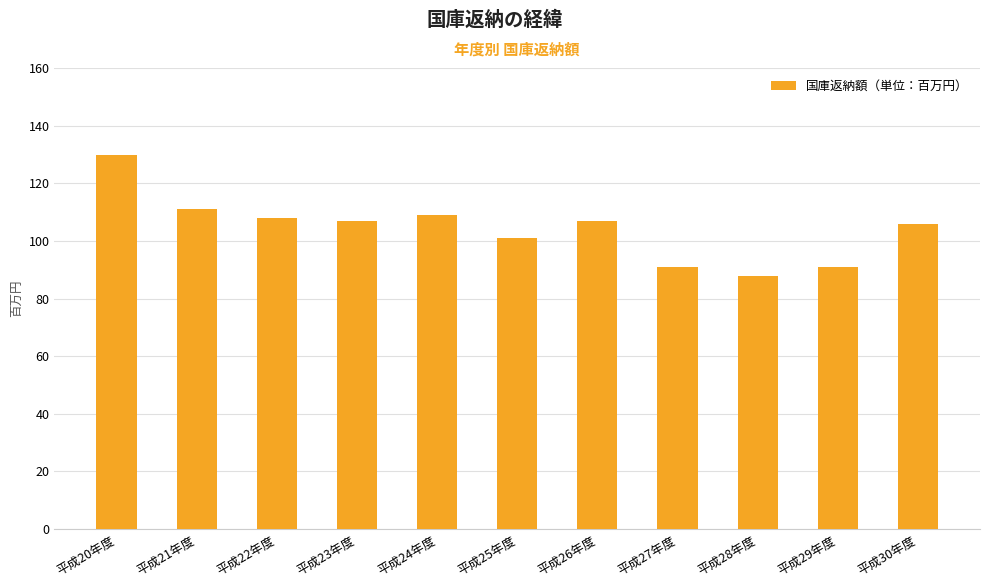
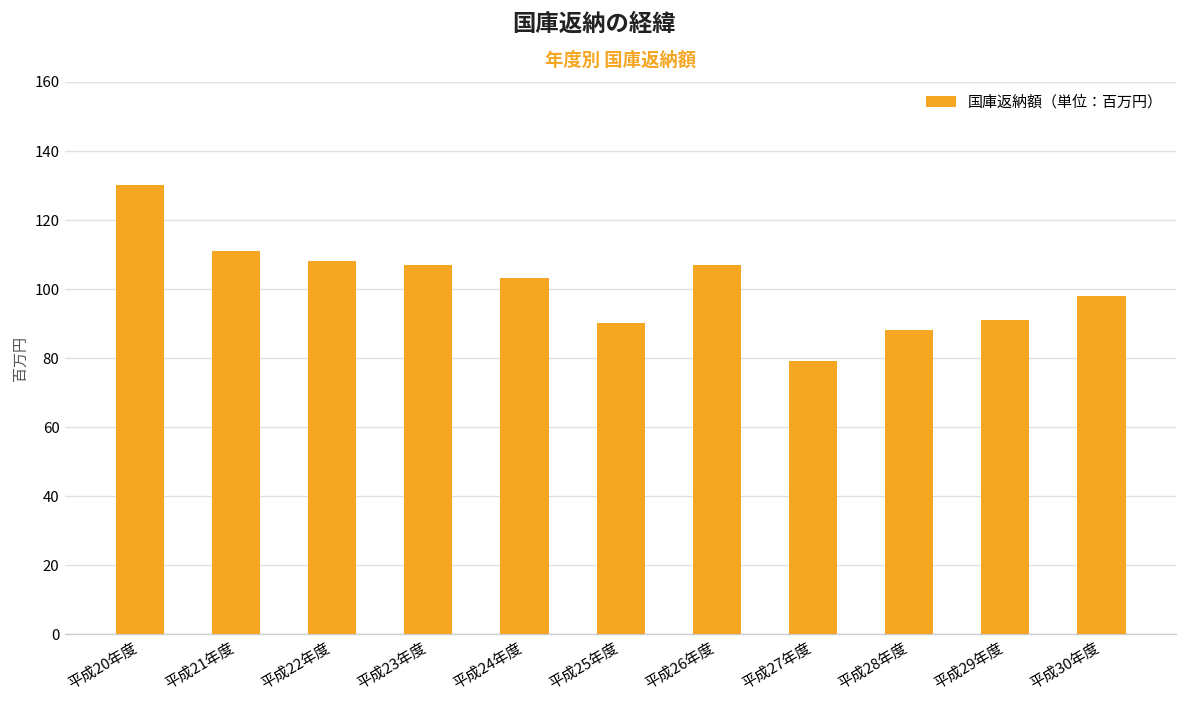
  {
    "平成20年度": 130,
    "平成21年度": 111,
    "平成22年度": 108,
    "平成23年度": 107,
-   "平成24年度": 109,
-   "平成25年度": 101,
+   "平成24年度": 103,
+   "平成25年度": 90,
    "平成26年度": 107,
-   "平成27年度": 91,
+   "平成27年度": 79,
    "平成28年度": 88,
    "平成29年度": 91,
-   "平成30年度": 106
+   "平成30年度": 98
  }
